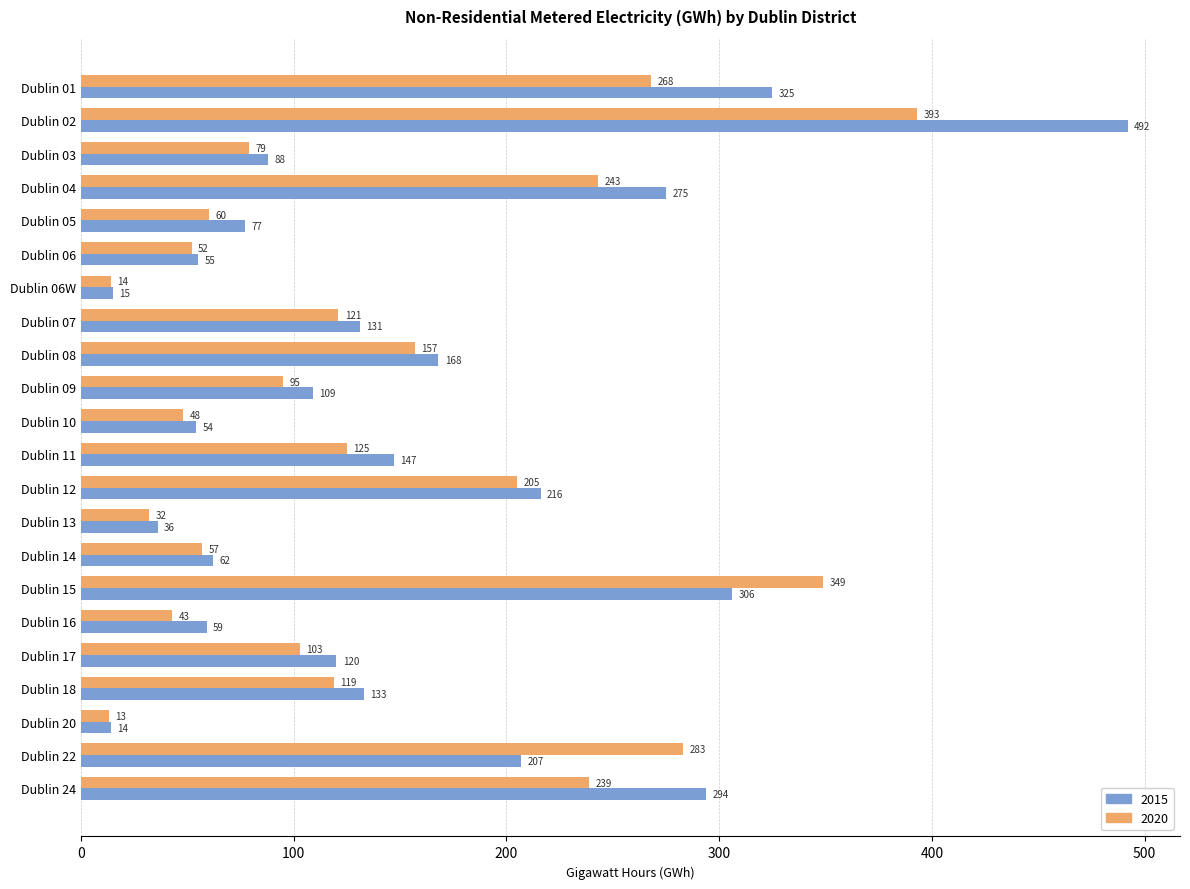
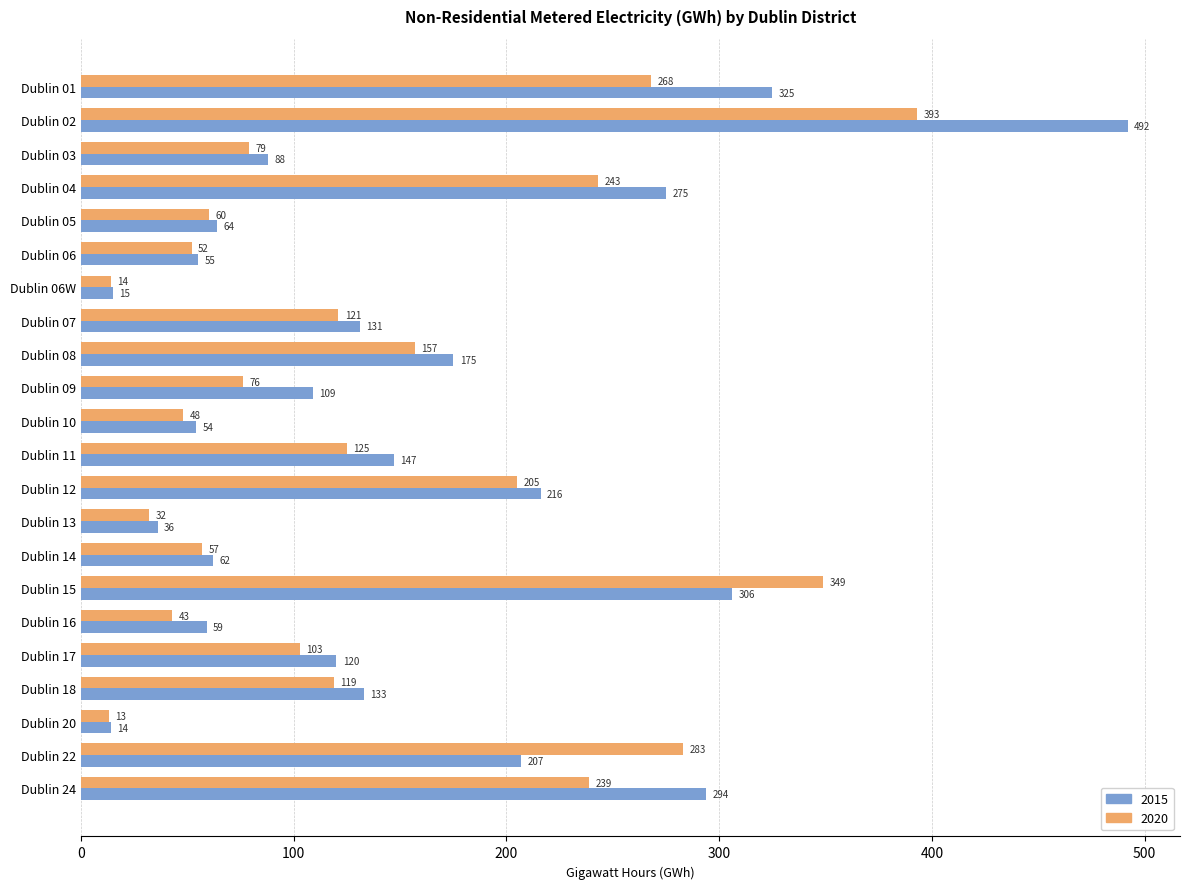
  {
    "2015": {
      "Dublin 01": 325,
      "Dublin 02": 492,
      "Dublin 03": 88,
      "Dublin 04": 275,
-     "Dublin 05": 77,
+     "Dublin 05": 64,
      "Dublin 06": 55,
      "Dublin 06W": 15,
      "Dublin 07": 131,
-     "Dublin 08": 168,
+     "Dublin 08": 175,
      "Dublin 09": 109,
      "Dublin 10": 54,
      "Dublin 11": 147,
      "Dublin 12": 216,
      "Dublin 13": 36,
      "Dublin 14": 62,
      "Dublin 15": 306,
      "Dublin 16": 59,
      "Dublin 17": 120,
      "Dublin 18": 133,
      "Dublin 20": 14,
      "Dublin 22": 207,
      "Dublin 24": 294
    },
    "2020": {
      "Dublin 01": 268,
      "Dublin 02": 393,
      "Dublin 03": 79,
      "Dublin 04": 243,
      "Dublin 05": 60,
      "Dublin 06": 52,
      "Dublin 06W": 14,
      "Dublin 07": 121,
      "Dublin 08": 157,
-     "Dublin 09": 95,
+     "Dublin 09": 76,
      "Dublin 10": 48,
      "Dublin 11": 125,
      "Dublin 12": 205,
      "Dublin 13": 32,
      "Dublin 14": 57,
      "Dublin 15": 349,
      "Dublin 16": 43,
      "Dublin 17": 103,
      "Dublin 18": 119,
      "Dublin 20": 13,
      "Dublin 22": 283,
      "Dublin 24": 239
    }
  }
